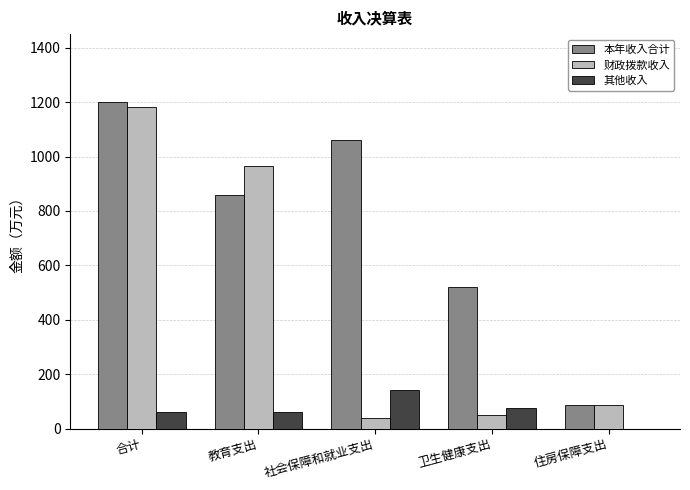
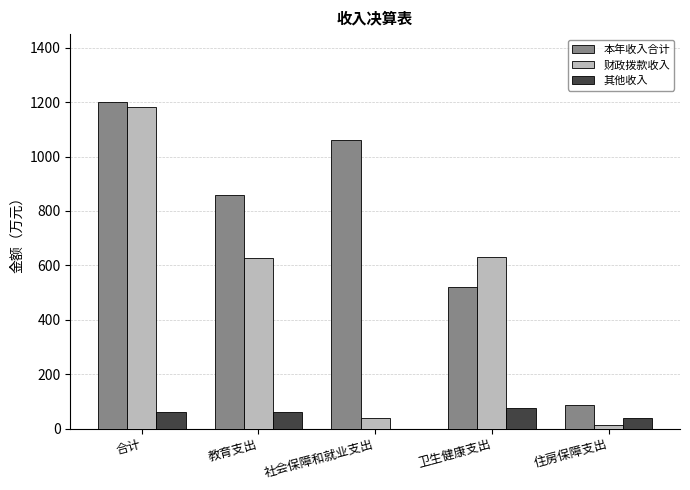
  {
    "本年收入合计": {
      "合计": 1200,
      "教育支出": 860,
      "社会保障和就业支出": 1060,
      "卫生健康支出": 520,
      "住房保障支出": 90
    },
    "财政拨款收入": {
      "合计": 1180,
-     "教育支出": 960,
+     "教育支出": 630,
      "社会保障和就业支出": 40,
-     "卫生健康支出": 50,
-     "住房保障支出": 90
+     "卫生健康支出": 630,
+     "住房保障支出": 10
    },
    "其他收入": {
      "合计": 60,
      "教育支出": 60,
-     "社会保障和就业支出": 140,
+     "社会保障和就业支出": 0,
      "卫生健康支出": 70,
-     "住房保障支出": 0
+     "住房保障支出": 40
    }
  }
